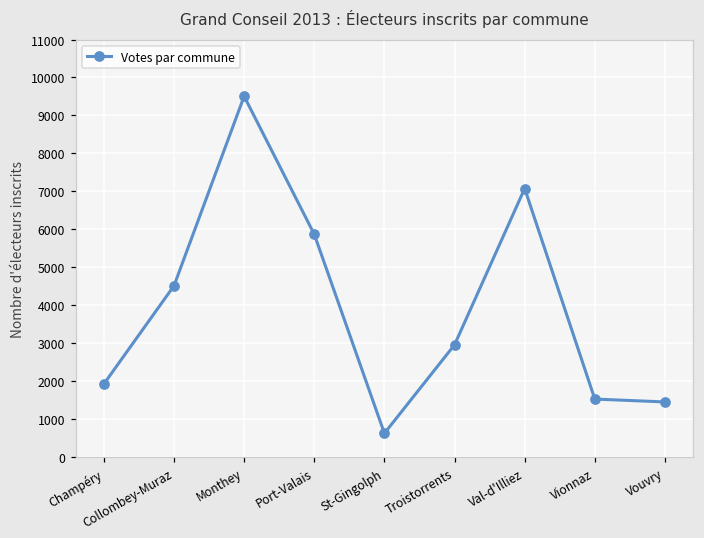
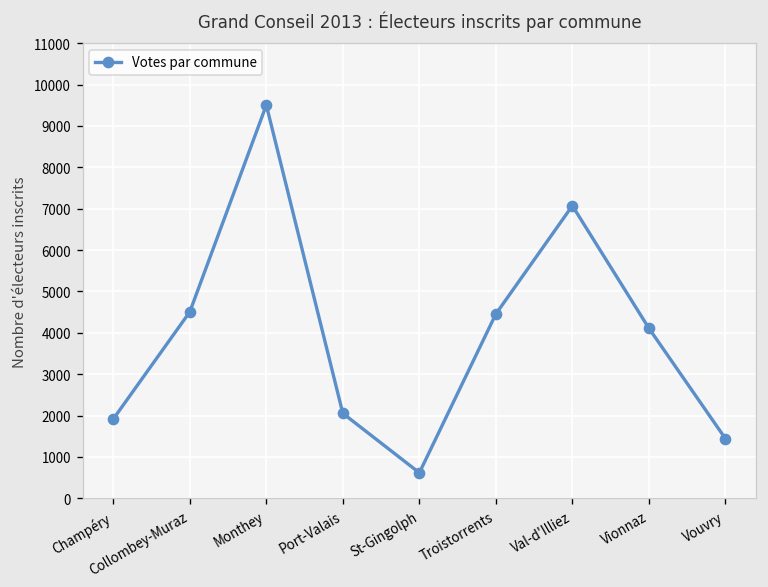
  {
    "Champéry": 1900,
    "Collombey-Muraz": 4500,
    "Monthey": 9500,
-   "Port-Valais": 5900,
+   "Port-Valais": 2100,
    "St-Gingolph": 600,
-   "Troistorrents": 2900,
+   "Troistorrents": 4500,
    "Val-d'Illiez": 7100,
-   "Vionnaz": 1500,
+   "Vionnaz": 4100,
    "Vouvry": 1400
  }
